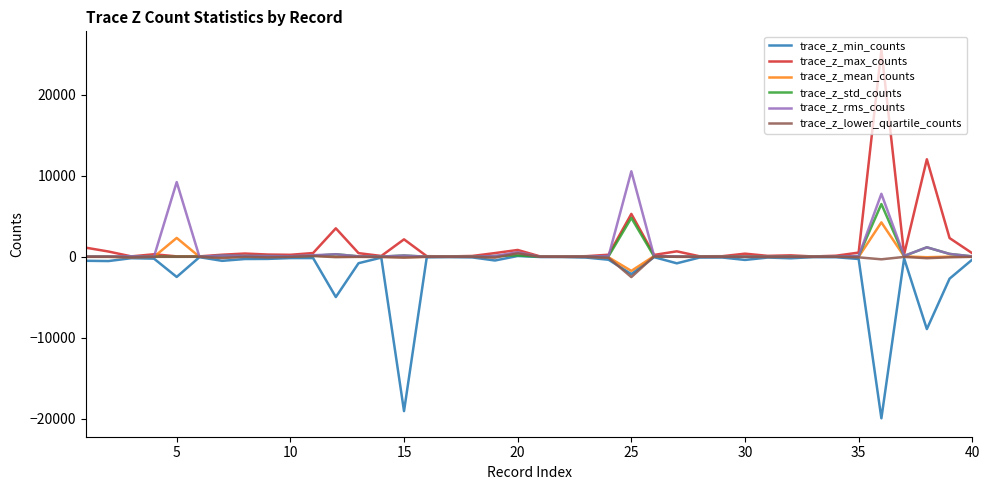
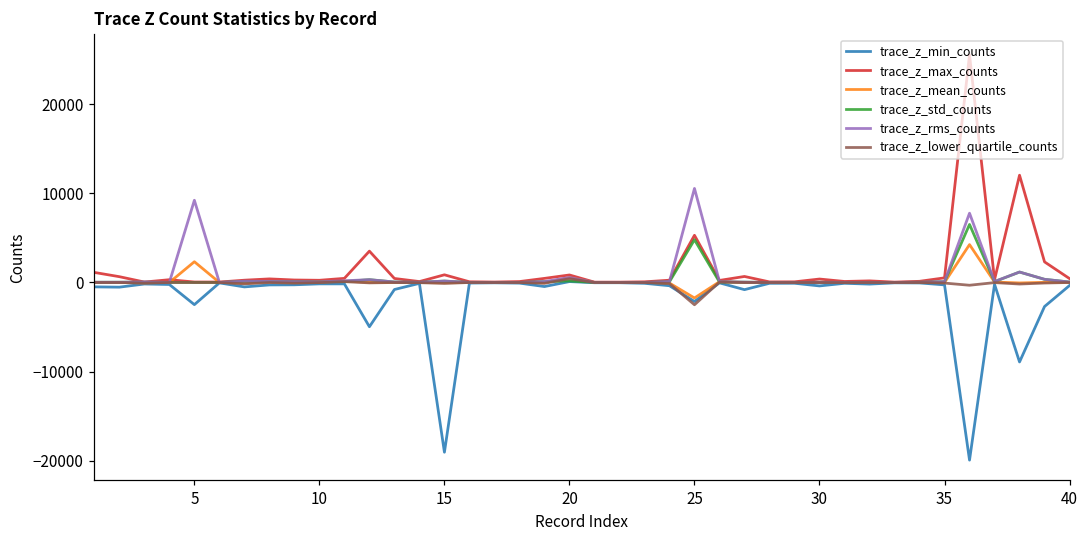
  {
    "trace_z_min_counts": {
      "5": -2000,
      "15": -19000,
      "25": -2000,
      "30": 0,
      "40": 0
    },
    "trace_z_max_counts": {
-     "15": 2000,
+     "15": 1000,
      "25": 5000,
      "30": 0,
      "35": 1000,
      "40": 0
    },
    "trace_z_mean_counts": {
      "5": 2000,
      "25": -2000
    },
    "trace_z_std_counts": {
      "25": 5000
    },
    "trace_z_rms_counts": {
      "5": 9000,
      "25": 11000
    },
    "trace_z_lower_quartile_counts": {
      "25": -3000
    }
  }
